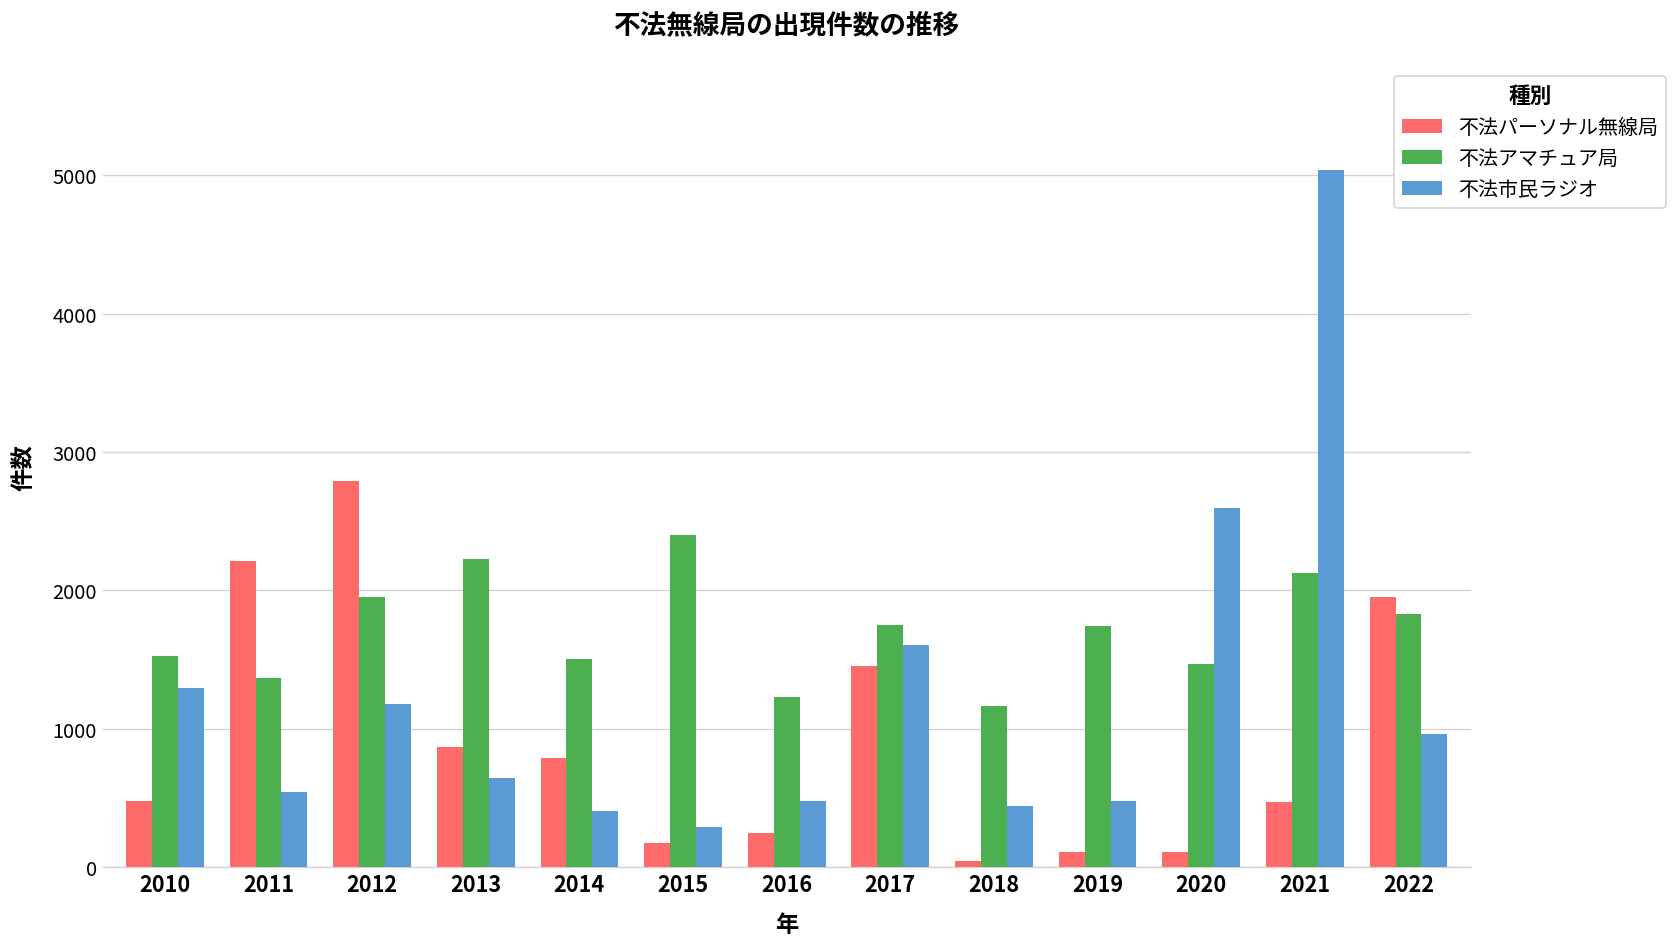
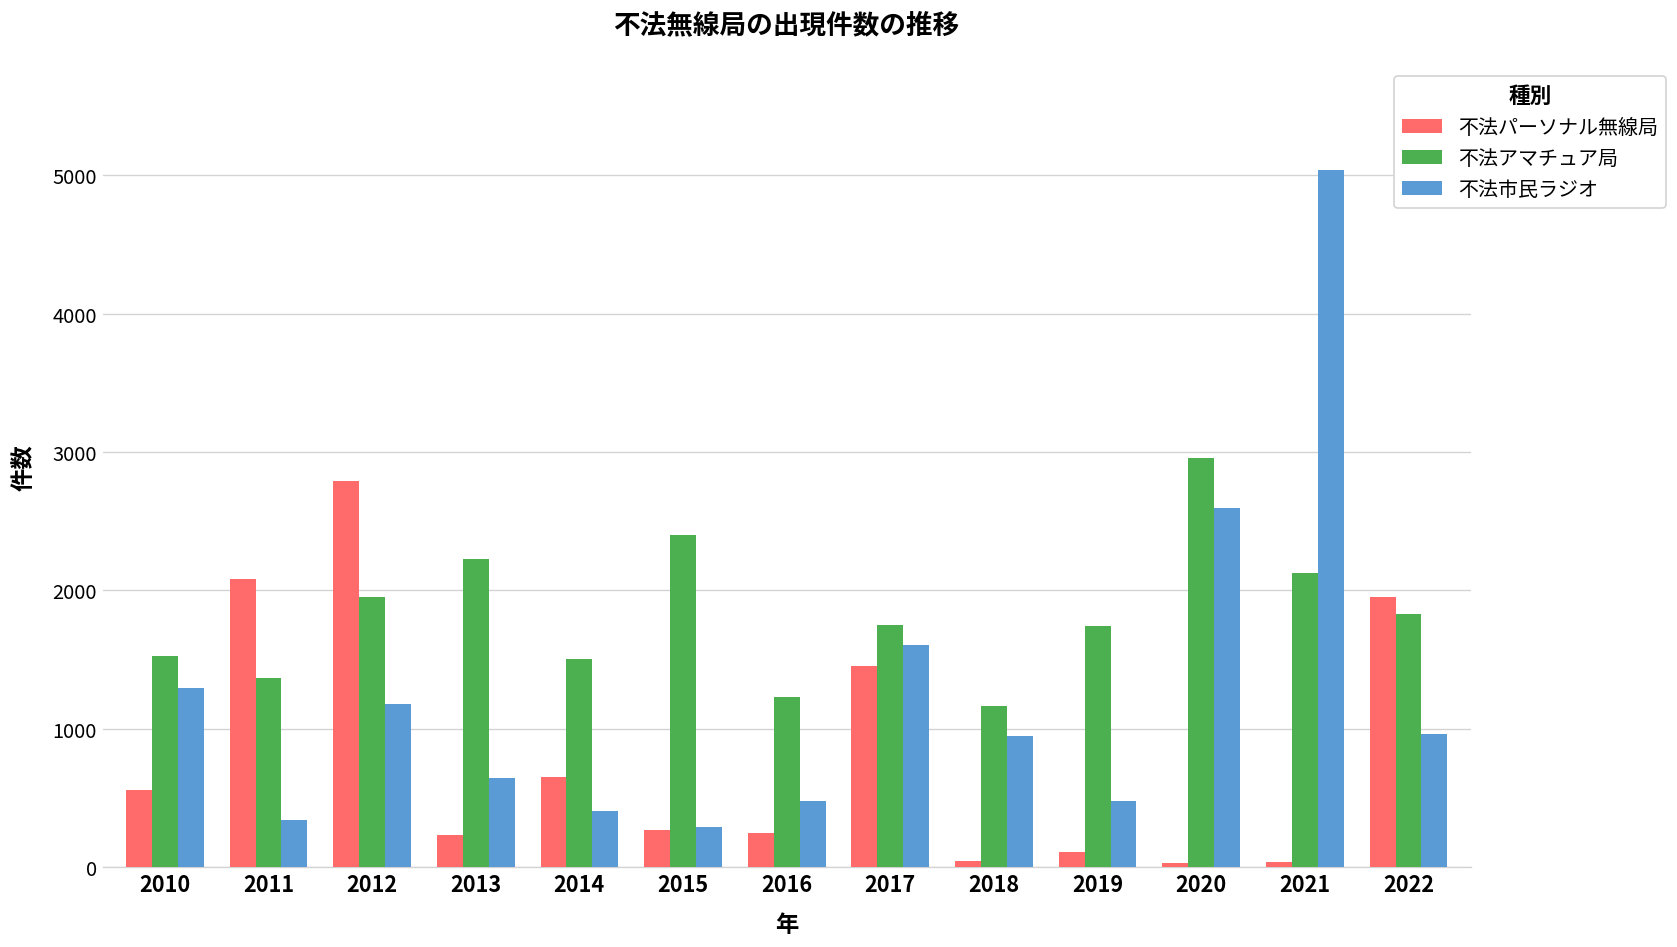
  {
    "不法パーソナル無線局": {
-     "2010": 480,
-     "2011": 2210,
+     "2010": 560,
+     "2011": 2080,
      "2012": 2790,
-     "2013": 870,
-     "2014": 780,
-     "2015": 170,
+     "2013": 230,
+     "2014": 650,
+     "2015": 270,
      "2016": 250,
      "2017": 1450,
      "2018": 40,
      "2019": 110,
-     "2020": 110,
-     "2021": 470,
+     "2020": 30,
+     "2021": 30,
      "2022": 1950
    },
    "不法アマチュア局": {
      "2010": 1530,
      "2011": 1370,
      "2012": 1950,
      "2013": 2230,
      "2014": 1500,
      "2015": 2400,
      "2016": 1230,
      "2017": 1750,
      "2018": 1160,
      "2019": 1740,
-     "2020": 1460,
+     "2020": 2960,
      "2021": 2130,
      "2022": 1830
    },
    "不法市民ラジオ": {
      "2010": 1300,
-     "2011": 540,
+     "2011": 340,
      "2012": 1180,
      "2013": 640,
      "2014": 400,
      "2015": 290,
      "2016": 480,
      "2017": 1600,
-     "2018": 440,
+     "2018": 950,
      "2019": 480,
      "2020": 2590,
      "2021": 5040,
      "2022": 960
    }
  }
